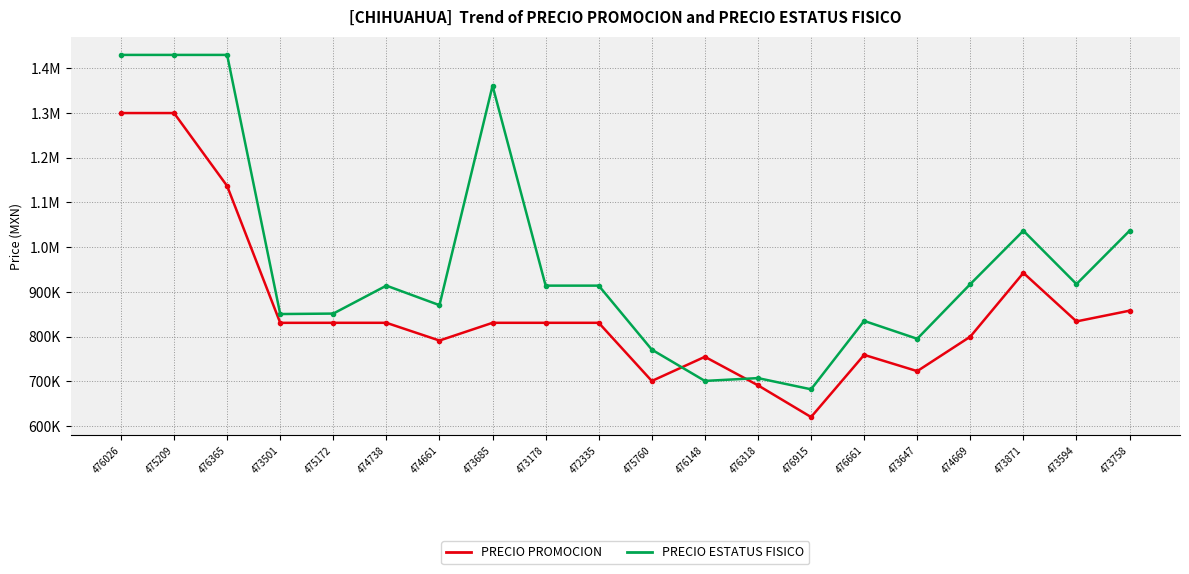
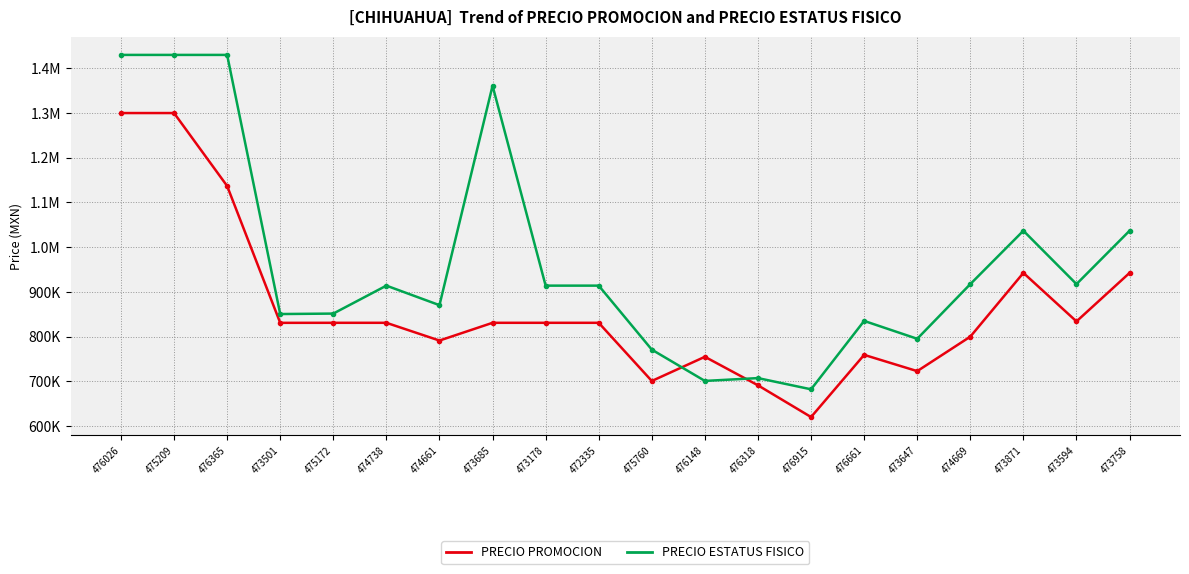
  {
    "PRECIO PROMOCION": {
      "476026": 1300000,
      "475209": 1300000,
      "476365": 1140000,
      "473501": 830000,
      "475172": 830000,
      "474738": 830000,
      "474661": 790000,
      "473685": 830000,
      "473178": 830000,
      "472335": 830000,
      "475760": 700000,
      "476148": 750000,
      "476318": 690000,
      "476915": 620000,
      "476661": 760000,
      "473647": 720000,
      "474669": 800000,
      "473871": 940000,
      "473594": 830000,
-     "473758": 860000
+     "473758": 940000
    },
    "PRECIO ESTATUS FISICO": {
      "476026": 1430000,
      "475209": 1430000,
      "476365": 1430000,
      "473501": 850000,
      "475172": 850000,
      "474738": 910000,
      "474661": 870000,
      "473685": 1360000,
      "473178": 910000,
      "472335": 910000,
      "475760": 770000,
      "476148": 700000,
      "476318": 710000,
      "476915": 680000,
      "476661": 840000,
      "473647": 800000,
      "474669": 920000,
      "473871": 1040000,
      "473594": 920000,
      "473758": 1040000
    }
  }
